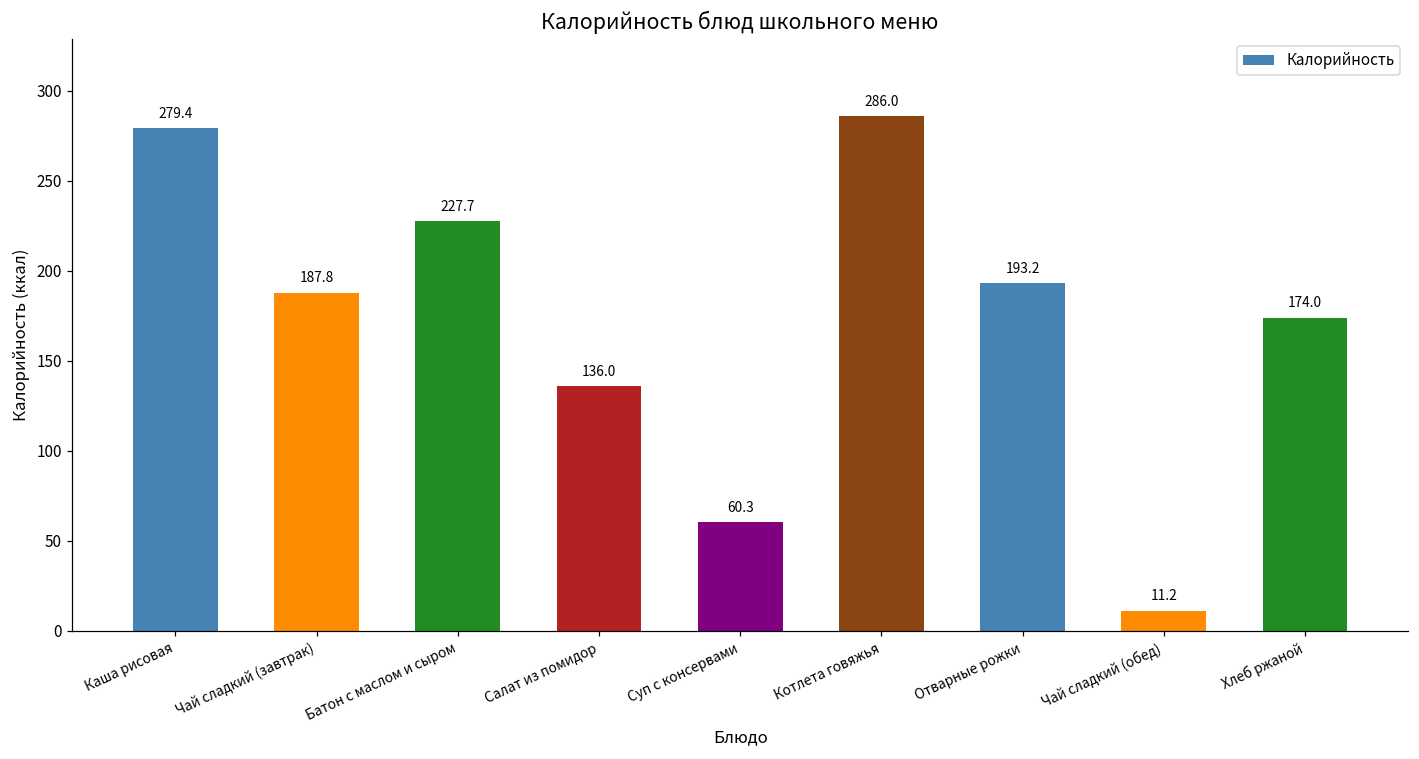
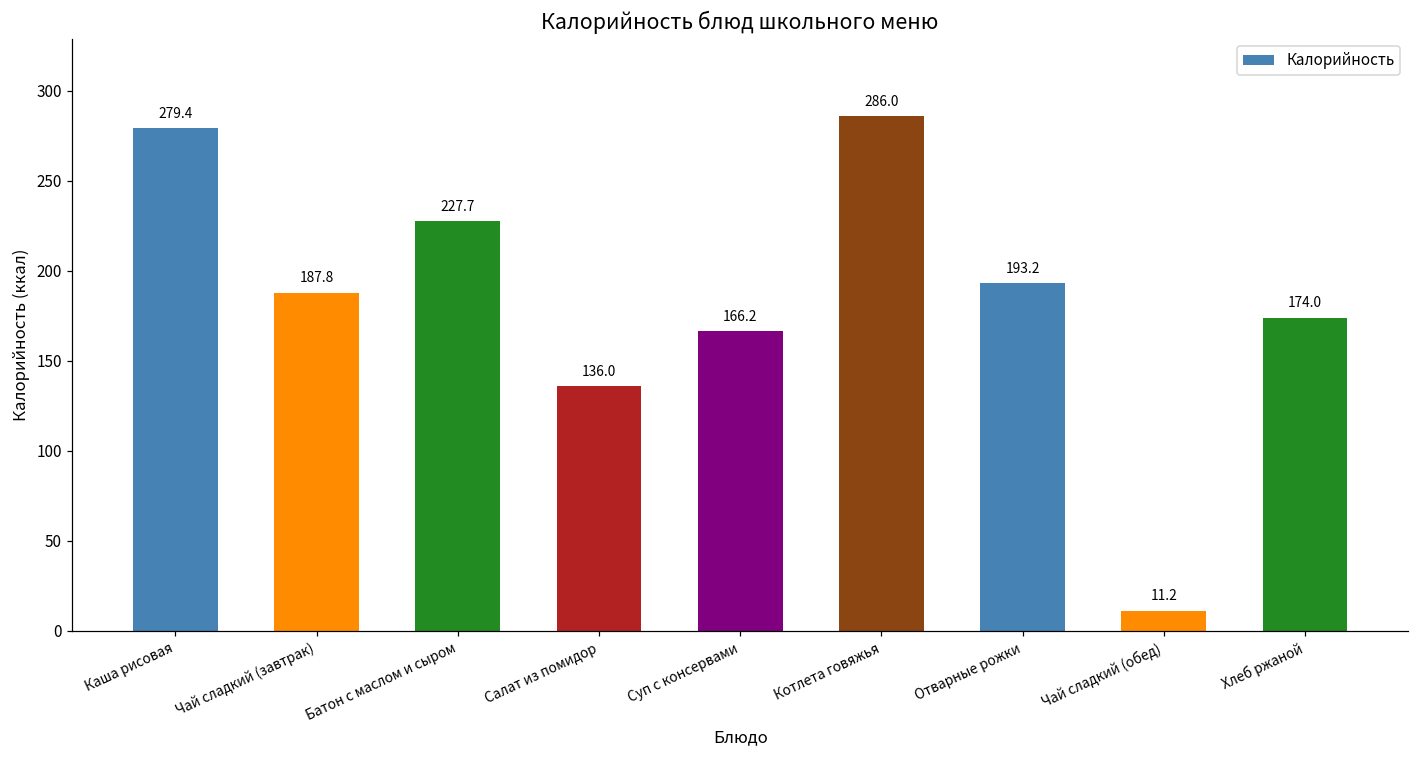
  {
    "Каша рисовая": 279.4,
    "Чай сладкий (завтрак)": 187.8,
    "Батон с маслом и сыром": 227.7,
    "Салат из помидор": 136.0,
-   "Суп c консервами": 60.3,
+   "Суп c консервами": 166.2,
    "Котлета говяжья": 286.0,
    "Отварные рожки": 193.2,
    "Чай сладкий (обед)": 11.2,
    "Хлеб ржаной": 174.0
  }
